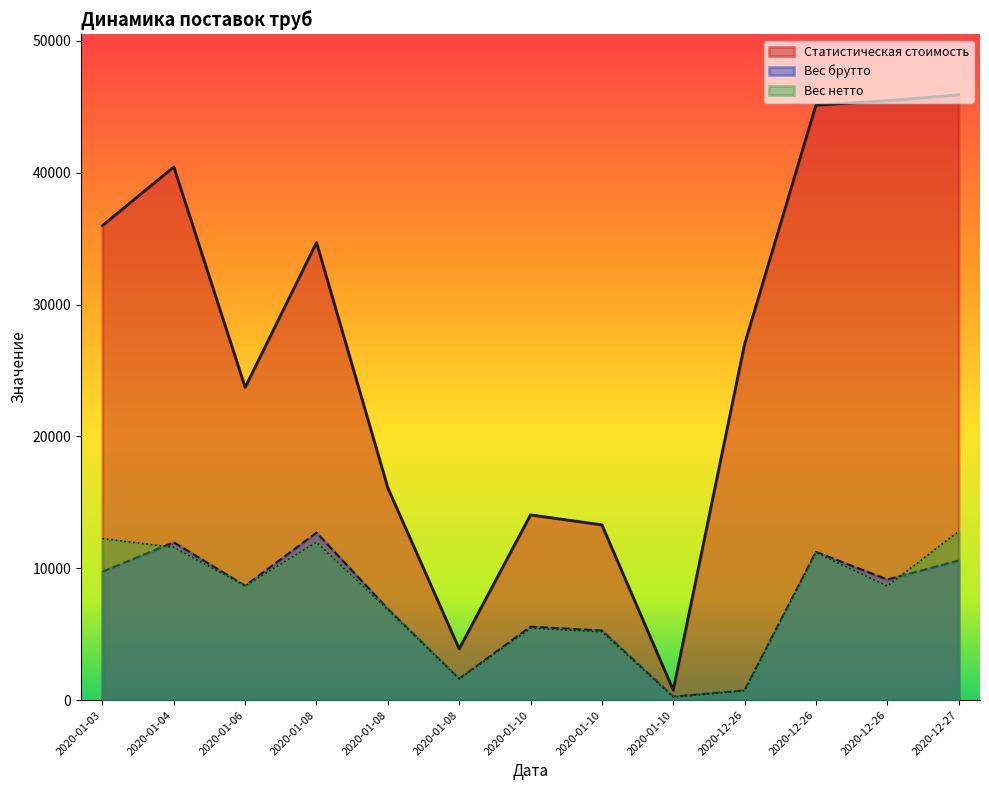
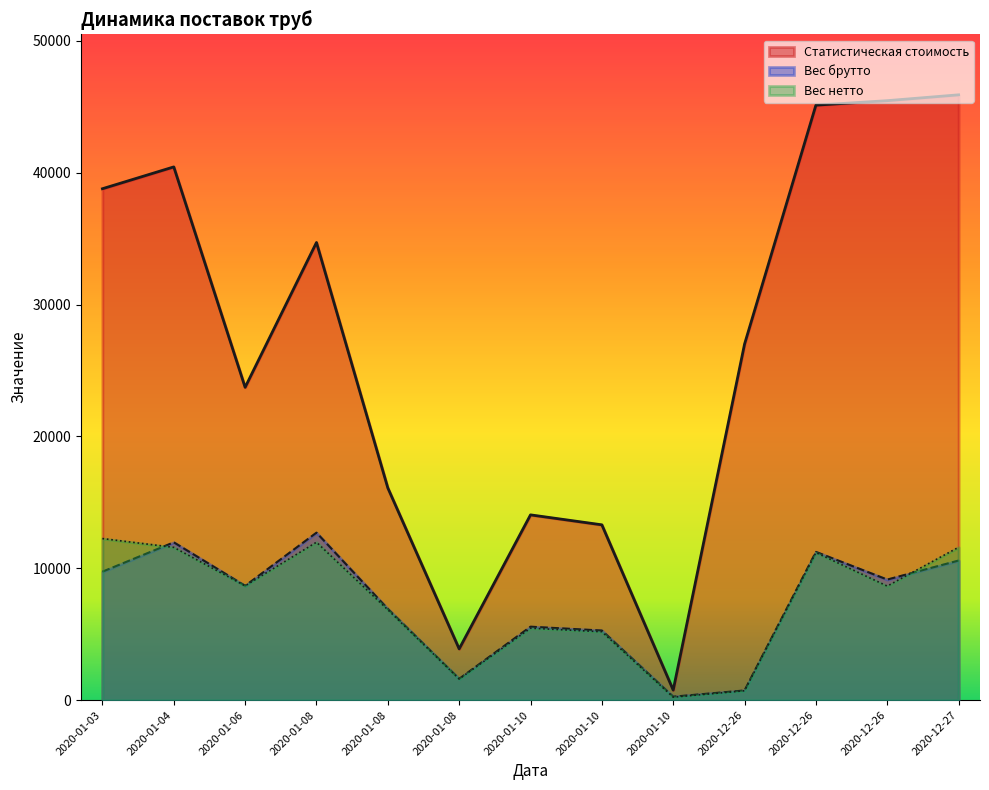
  {
    "Статистическая стоимость": {
-     "2020-01-03": 36000,
+     "2020-01-03": 38800,
      "2020-01-04": 40400,
      "2020-01-06": 23700
    },
    "Вес брутто": {
      "2020-01-03": 9700,
      "2020-01-04": 12000,
      "2020-12-27": 10600
    },
    "Вес нетто": {
      "2020-01-03": 12300,
      "2020-01-04": 11600,
-     "2020-12-27": 12800
+     "2020-12-27": 11600
    }
  }
